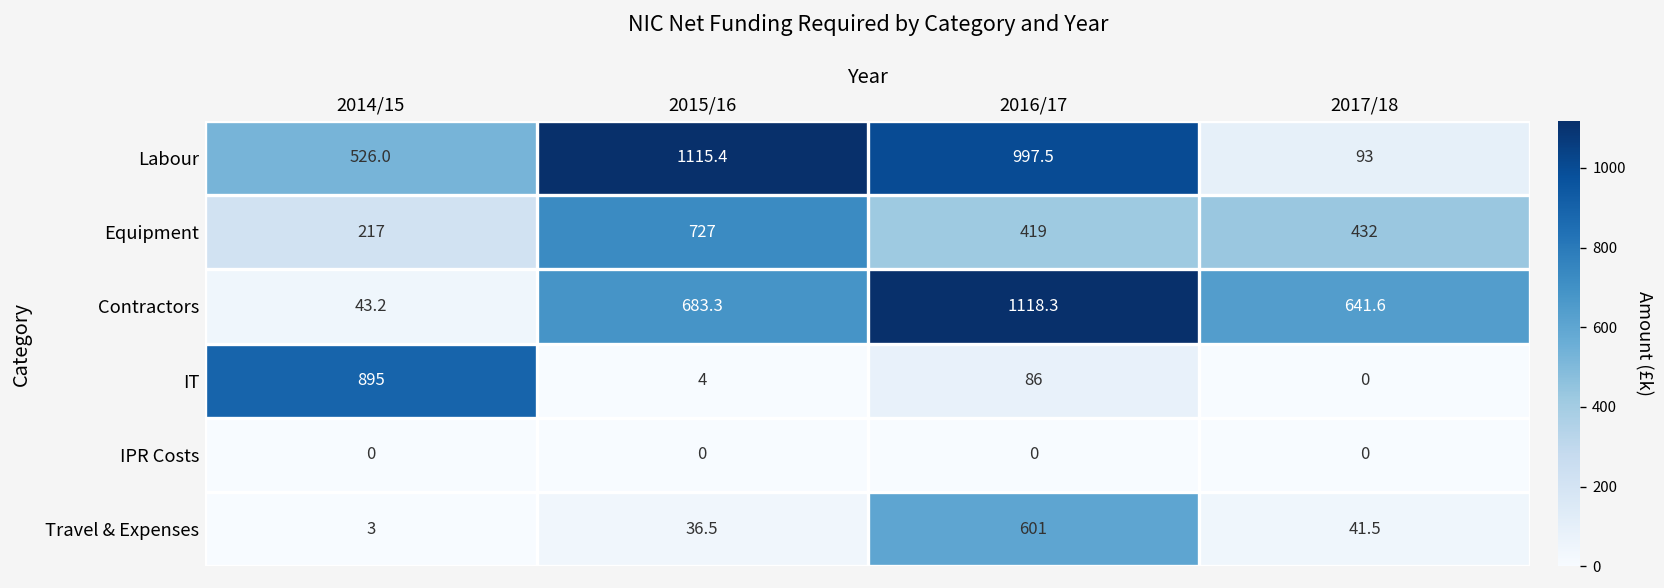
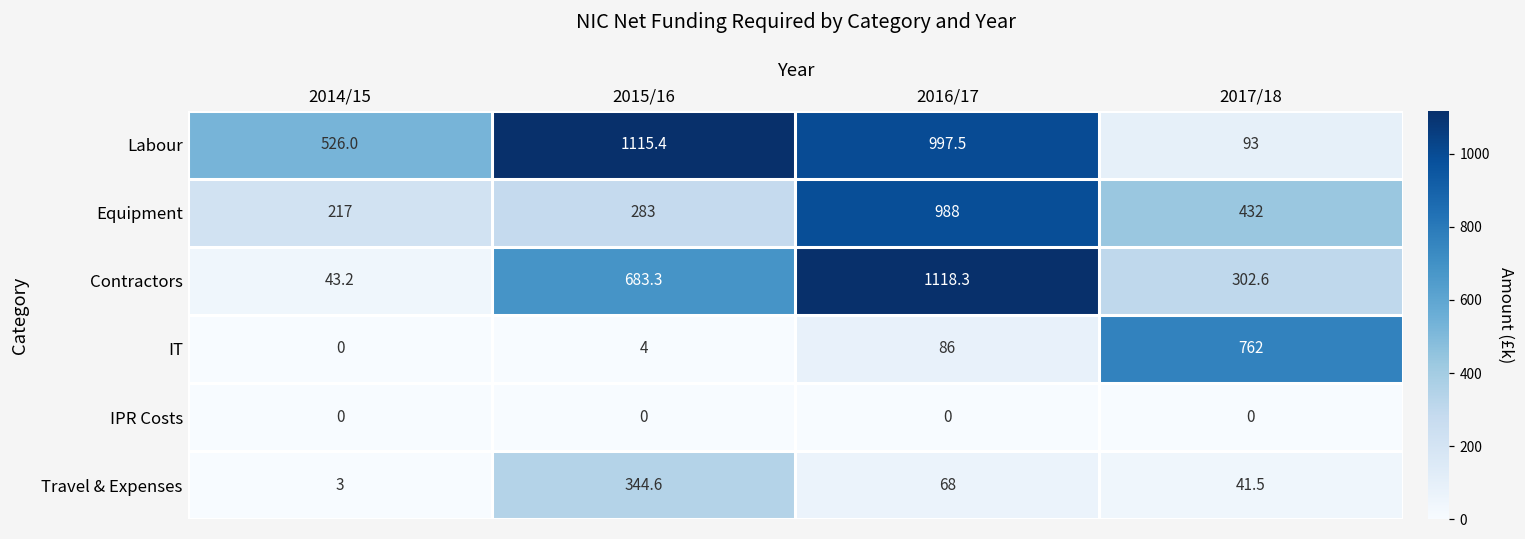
  {
    "Labour": {
      "2014/15": 526.0,
      "2015/16": 1115.4,
      "2016/17": 997.5,
      "2017/18": 93
    },
    "Equipment": {
      "2014/15": 217,
-     "2015/16": 727,
-     "2016/17": 419,
+     "2015/16": 283,
+     "2016/17": 988,
      "2017/18": 432
    },
    "Contractors": {
      "2014/15": 43.2,
      "2015/16": 683.3,
      "2016/17": 1118.3,
-     "2017/18": 641.6
+     "2017/18": 302.6
    },
    "IT": {
-     "2014/15": 895,
+     "2014/15": 0,
      "2015/16": 4,
      "2016/17": 86,
-     "2017/18": 0
+     "2017/18": 762
    },
    "IPR Costs": {
      "2014/15": 0,
      "2015/16": 0,
      "2016/17": 0,
      "2017/18": 0
    },
    "Travel & Expenses": {
      "2014/15": 3,
-     "2015/16": 36.5,
-     "2016/17": 601,
+     "2015/16": 344.6,
+     "2016/17": 68,
      "2017/18": 41.5
    }
  }
